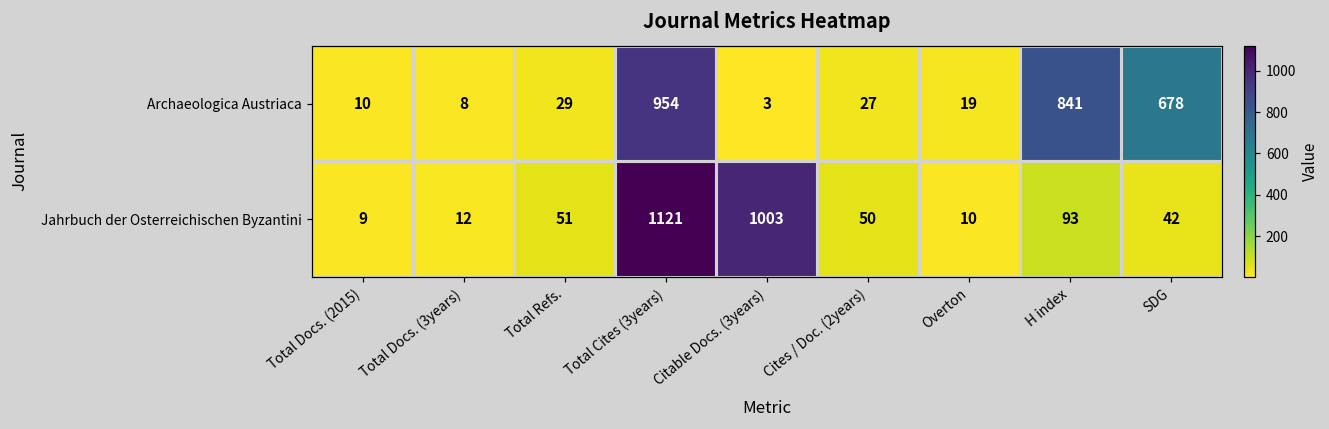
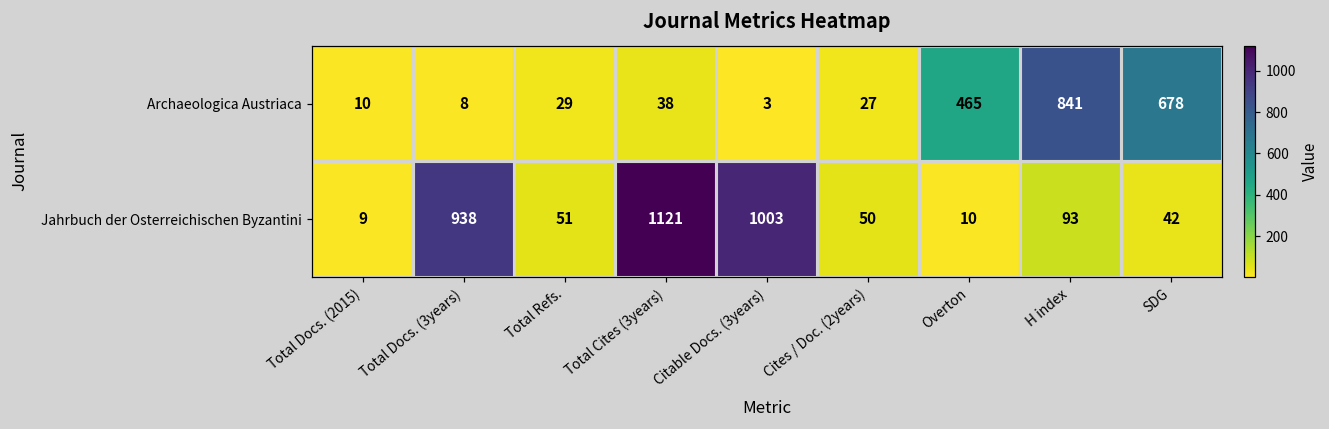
  {
    "Archaeologica Austriaca": {
      "Total Docs. (2015)": 10,
      "Total Docs. (3years)": 8,
      "Total Refs.": 29,
-     "Total Cites (3years)": 954,
+     "Total Cites (3years)": 38,
      "Citable Docs. (3years)": 3,
      "Cites / Doc. (2years)": 27,
-     "Overton": 19,
+     "Overton": 465,
      "H index": 841,
      "SDG": 678
    },
    "Jahrbuch der Osterreichischen Byzantini": {
      "Total Docs. (2015)": 9,
-     "Total Docs. (3years)": 12,
+     "Total Docs. (3years)": 938,
      "Total Refs.": 51,
      "Total Cites (3years)": 1121,
      "Citable Docs. (3years)": 1003,
      "Cites / Doc. (2years)": 50,
      "Overton": 10,
      "H index": 93,
      "SDG": 42
    }
  }
